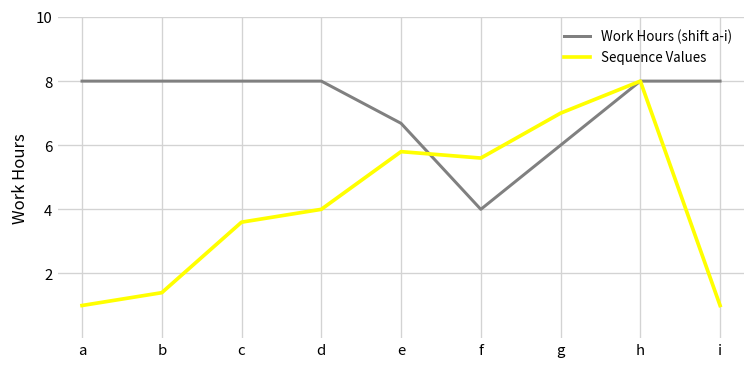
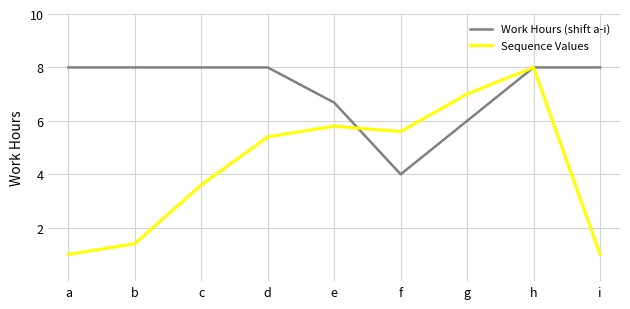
  {
    "Work Hours (shift a-i)": {
      "a": 8.0,
      "b": 8.0,
      "c": 8.0,
      "d": 8.0,
      "e": 6.7,
      "f": 4.0,
      "g": 6.0,
      "i": 8.0
    },
    "Sequence Values": {
      "a": 1.0,
      "b": 1.4,
      "c": 3.6,
-     "d": 4.0,
+     "d": 5.4,
      "e": 5.8,
      "f": 5.6,
      "g": 7.0,
      "i": 1.0
    }
  }
